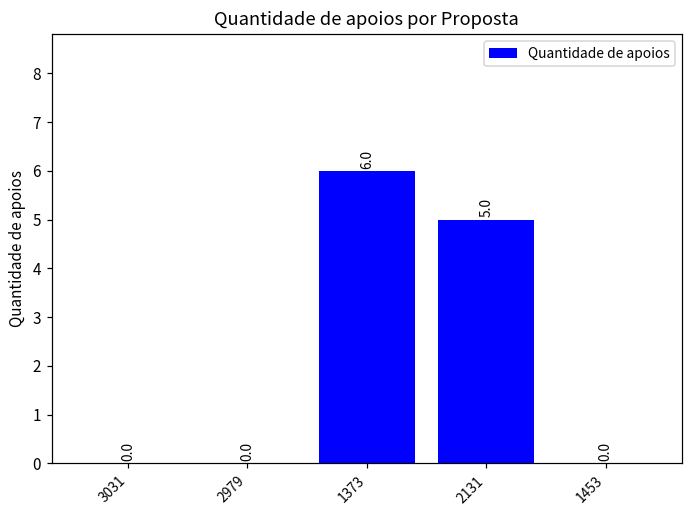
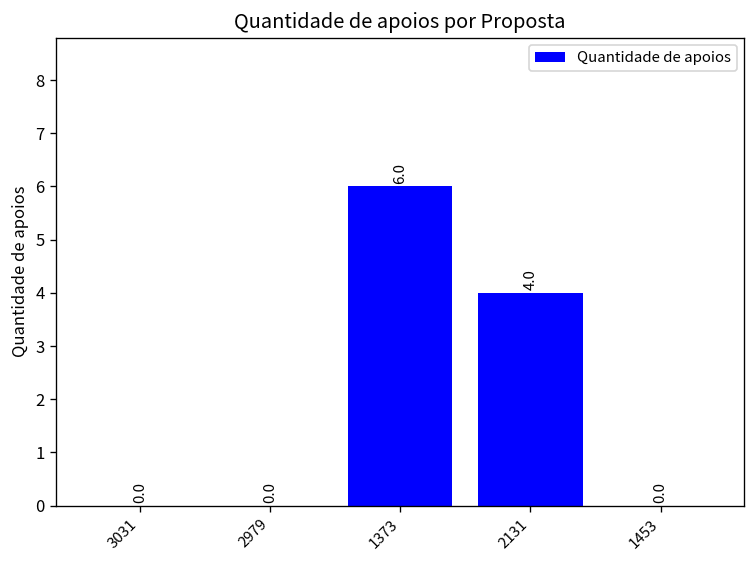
  {
    "3031": 0.0,
    "2979": 0.0,
    "1373": 6.0,
-   "2131": 5.0,
+   "2131": 4.0,
    "1453": 0.0
  }
